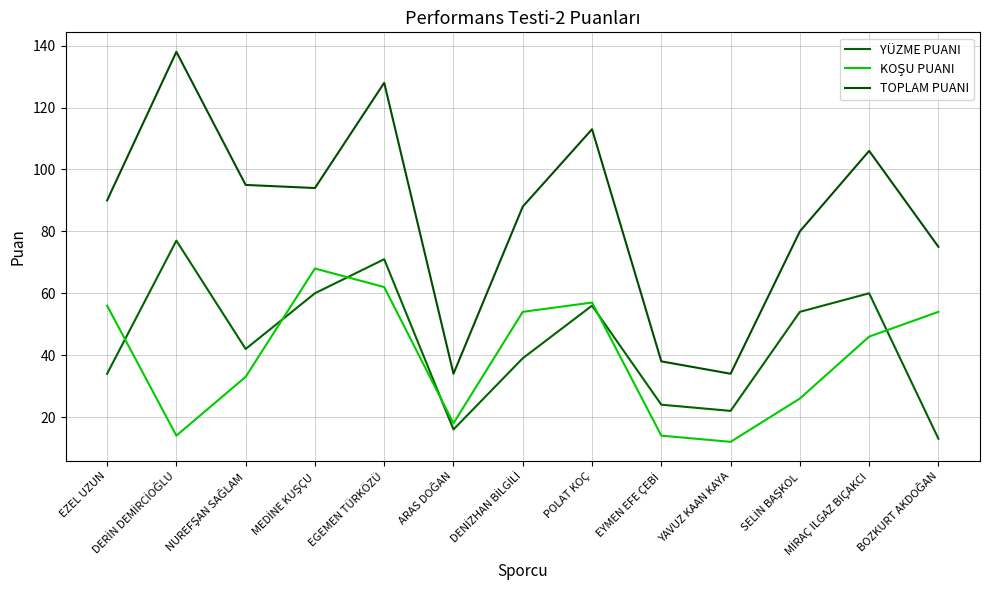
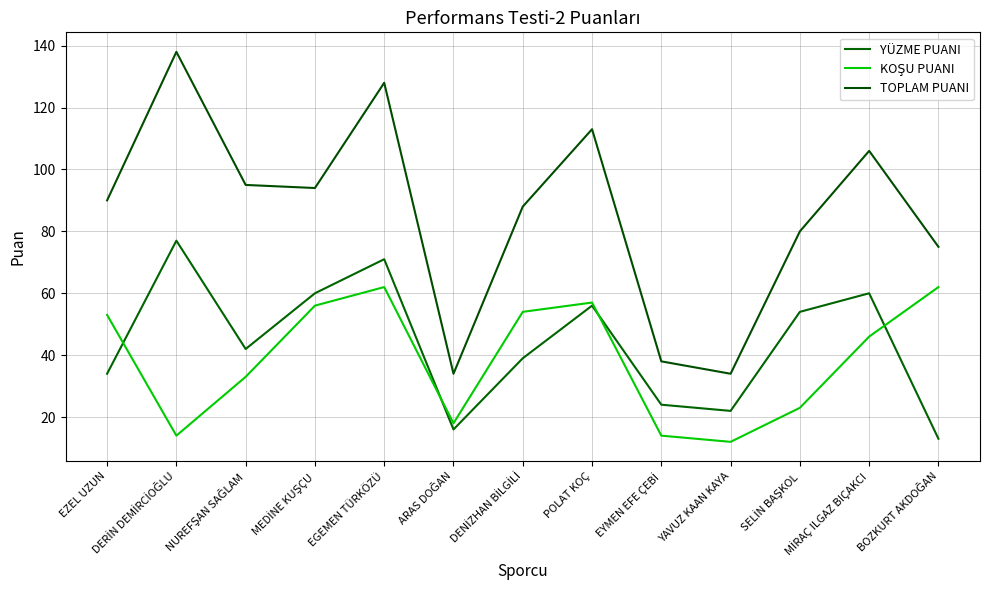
  {
    "KOŞU PUANI": {
-     "EZEL UZUN": 56,
+     "EZEL UZUN": 53,
      "DERİN DEMİRCİOĞLU": 14,
      "NUREFŞAN SAĞLAM": 33,
-     "MEDİNE KUŞÇU": 68,
+     "MEDİNE KUŞÇU": 56,
      "EGEMEN TÜRKÖZÜ": 62,
      "ARAS DOĞAN": 18,
      "DENİZHAN BİLGİLİ": 54,
      "POLAT KOÇ": 57,
      "EYMEN EFE ÇEBİ": 14,
      "YAVUZ KAAN KAYA": 12,
-     "SELİN BAŞKOL": 26,
+     "SELİN BAŞKOL": 23,
      "MİRAÇ ILGAZ BIÇAKCI": 46,
-     "BOZKURT AKDOĞAN": 54
+     "BOZKURT AKDOĞAN": 62
    }
  }
